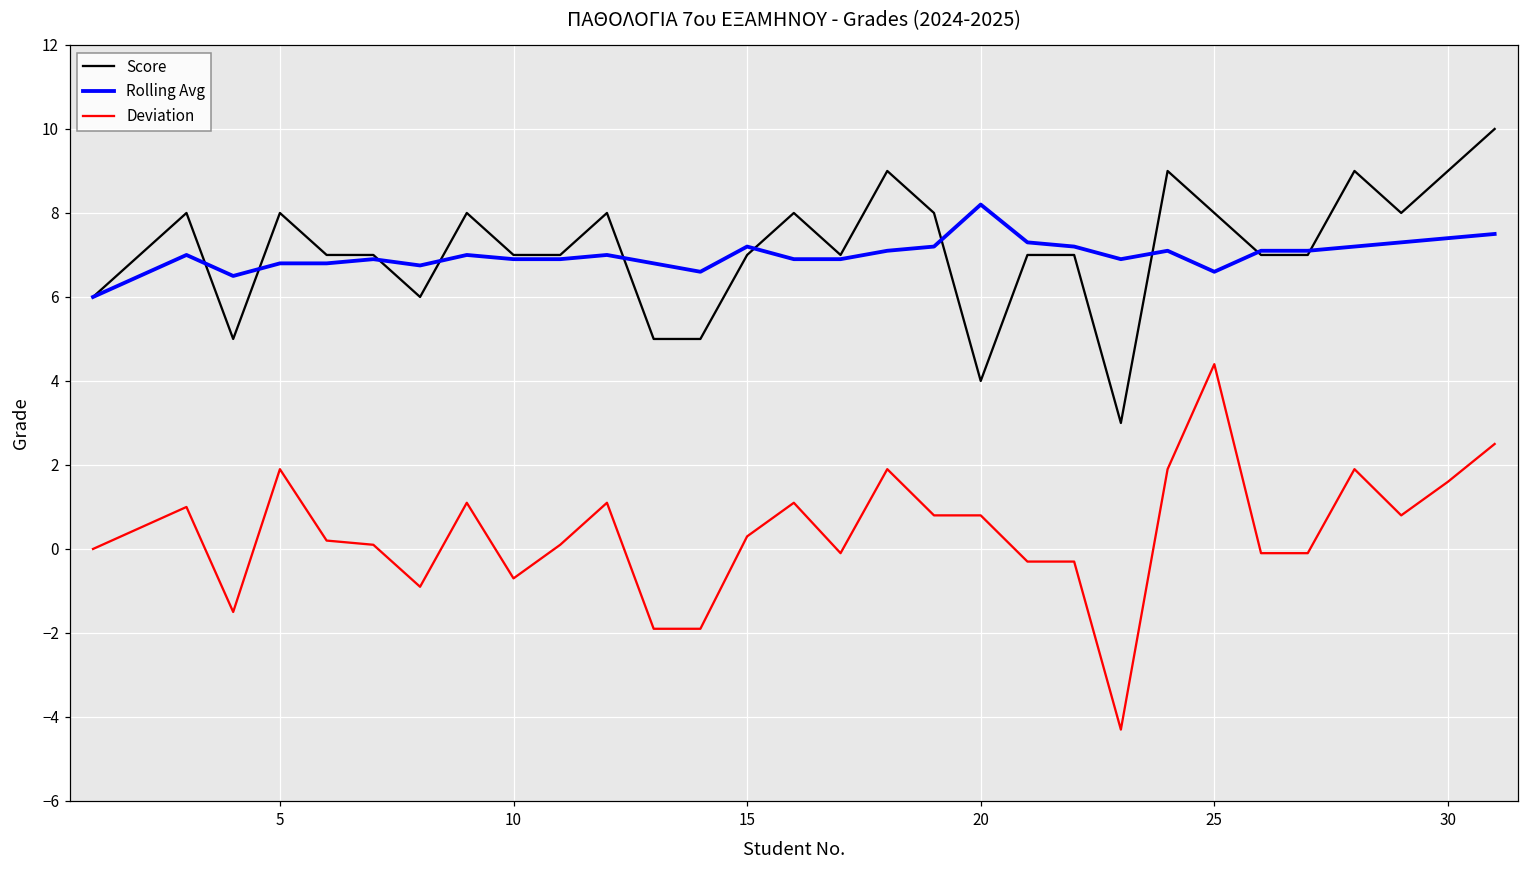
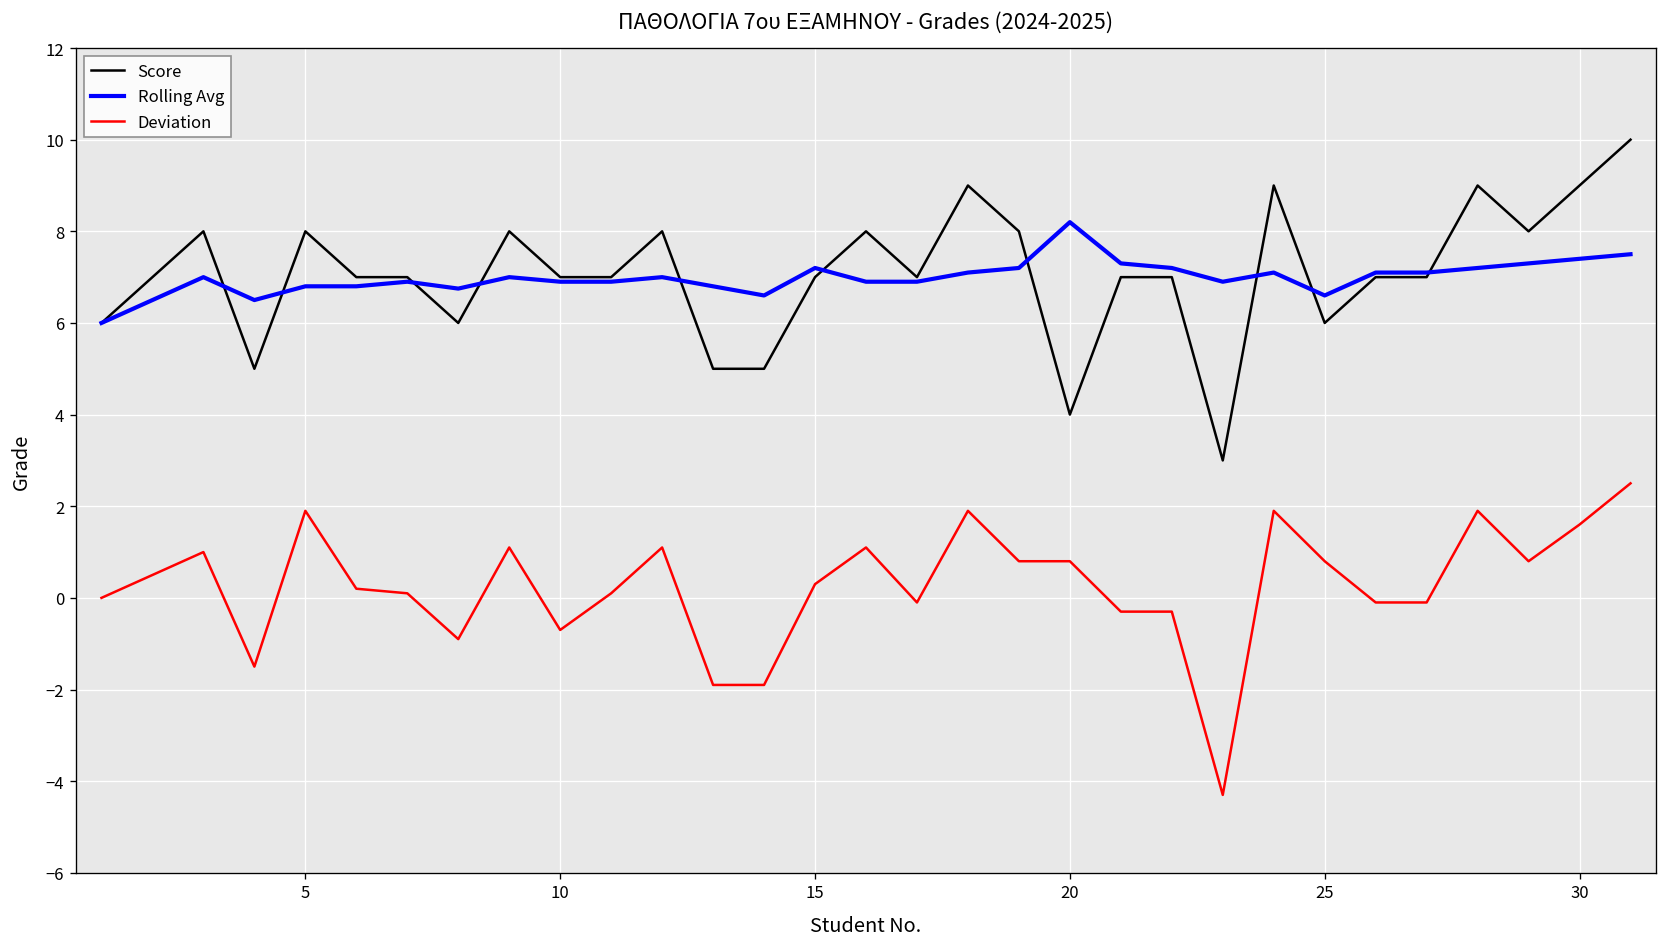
  {
    "Score": {
      "5": 8,
      "10": 7,
      "15": 7,
      "20": 4,
-     "25": 8,
+     "25": 6,
      "30": 9
    },
    "Rolling Avg": {
      "5": 6.8,
      "10": 6.9,
      "15": 7.2,
      "20": 8.2,
      "25": 6.6,
      "30": 7.4
    },
    "Deviation": {
      "5": 1.9,
      "10": -0.7,
      "15": 0.3,
      "20": 0.8,
-     "25": 4.4,
+     "25": 0.8,
      "30": 1.6
    }
  }
